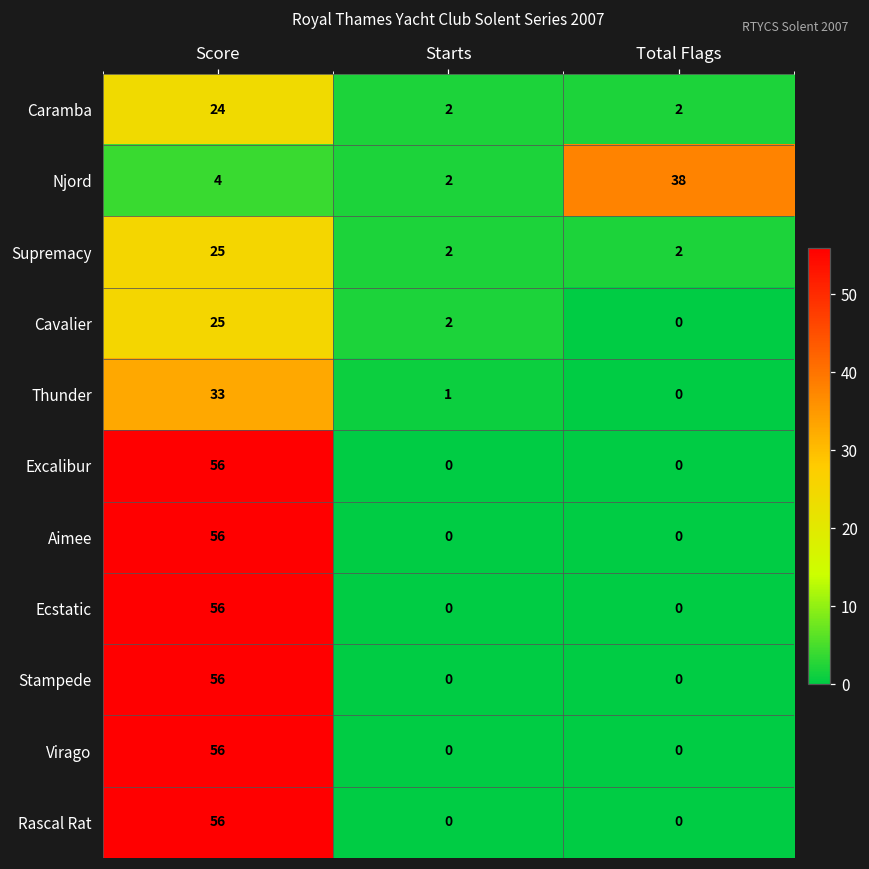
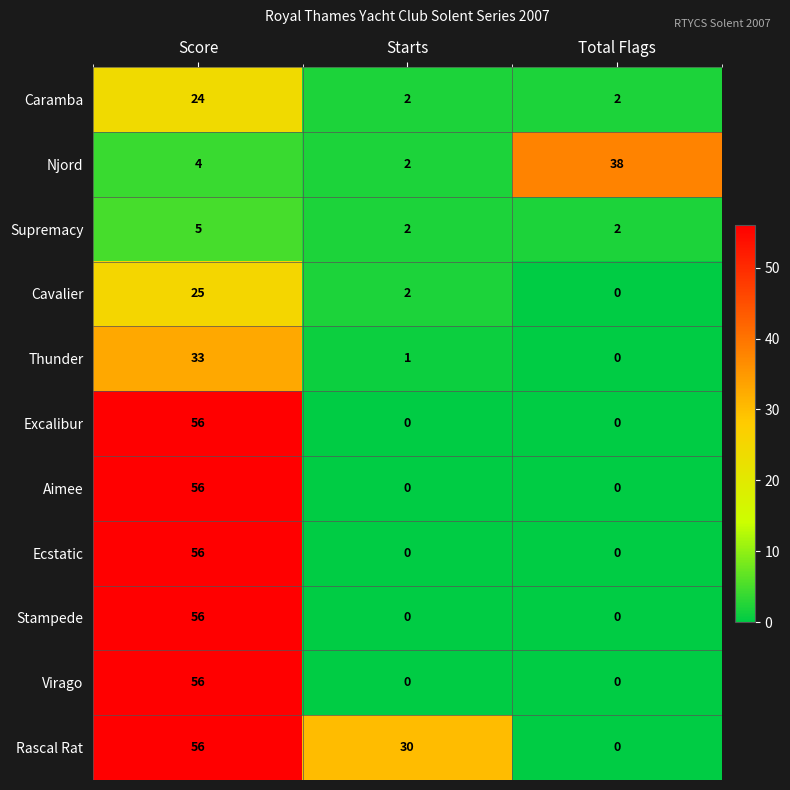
  {
    "Caramba": {
      "Score": 24,
      "Starts": 2,
      "Total Flags": 2
    },
    "Njord": {
      "Score": 4,
      "Starts": 2,
      "Total Flags": 38
    },
    "Supremacy": {
-     "Score": 25,
+     "Score": 5,
      "Starts": 2,
      "Total Flags": 2
    },
    "Cavalier": {
      "Score": 25,
      "Starts": 2,
      "Total Flags": 0
    },
    "Thunder": {
      "Score": 33,
      "Starts": 1,
      "Total Flags": 0
    },
    "Excalibur": {
      "Score": 56,
      "Starts": 0,
      "Total Flags": 0
    },
    "Aimee": {
      "Score": 56,
      "Starts": 0,
      "Total Flags": 0
    },
    "Ecstatic": {
      "Score": 56,
      "Starts": 0,
      "Total Flags": 0
    },
    "Stampede": {
      "Score": 56,
      "Starts": 0,
      "Total Flags": 0
    },
    "Virago": {
      "Score": 56,
      "Starts": 0,
      "Total Flags": 0
    },
    "Rascal Rat": {
      "Score": 56,
-     "Starts": 0,
+     "Starts": 30,
      "Total Flags": 0
    }
  }
